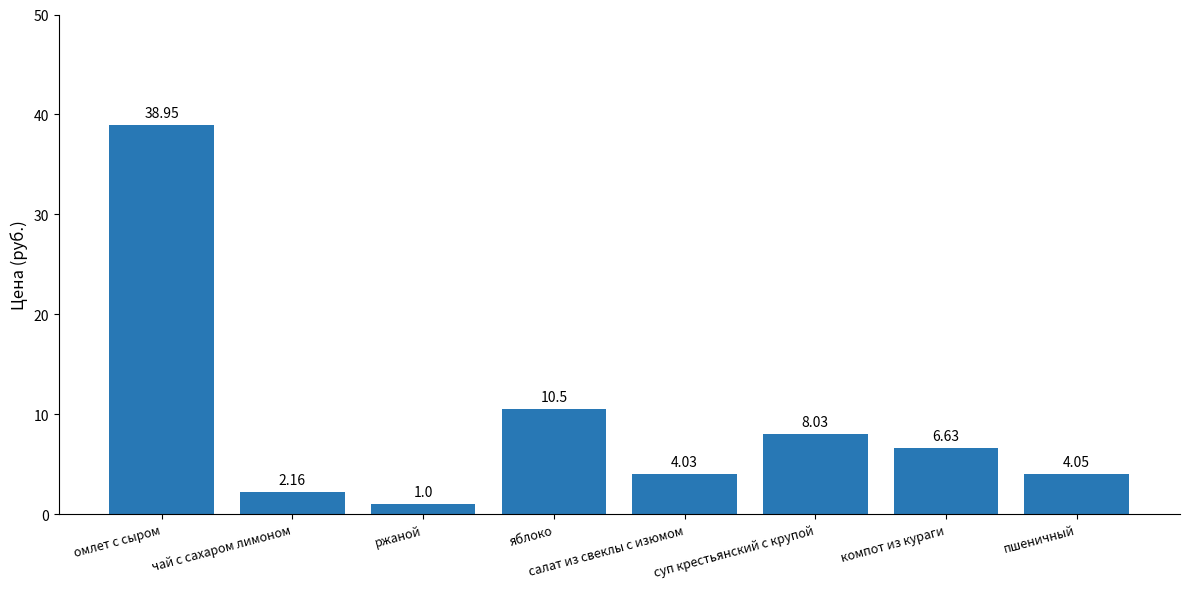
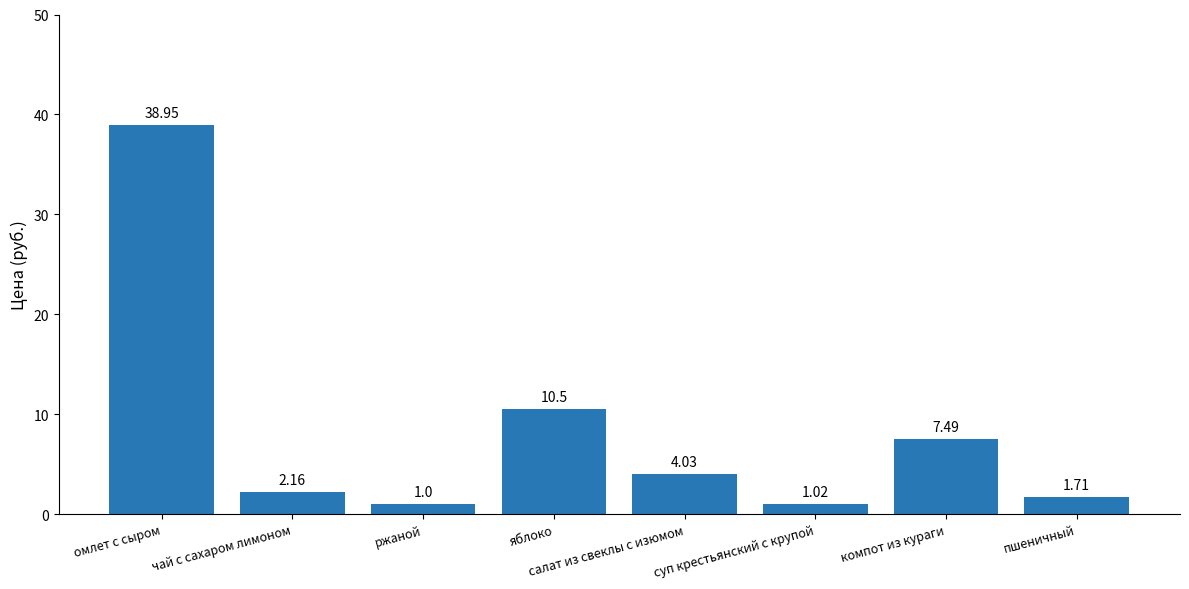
  {
    "омлет с сыром": 38.95,
    "чай с сахаром лимоном": 2.16,
    "ржаной": 1.0,
    "яблоко": 10.5,
    "салат из свеклы с изюмом": 4.03,
-   "суп крестьянский с крупой": 8.03,
-   "компот из кураги": 6.63,
-   "пшеничный": 4.05
+   "суп крестьянский с крупой": 1.02,
+   "компот из кураги": 7.49,
+   "пшеничный": 1.71
  }
